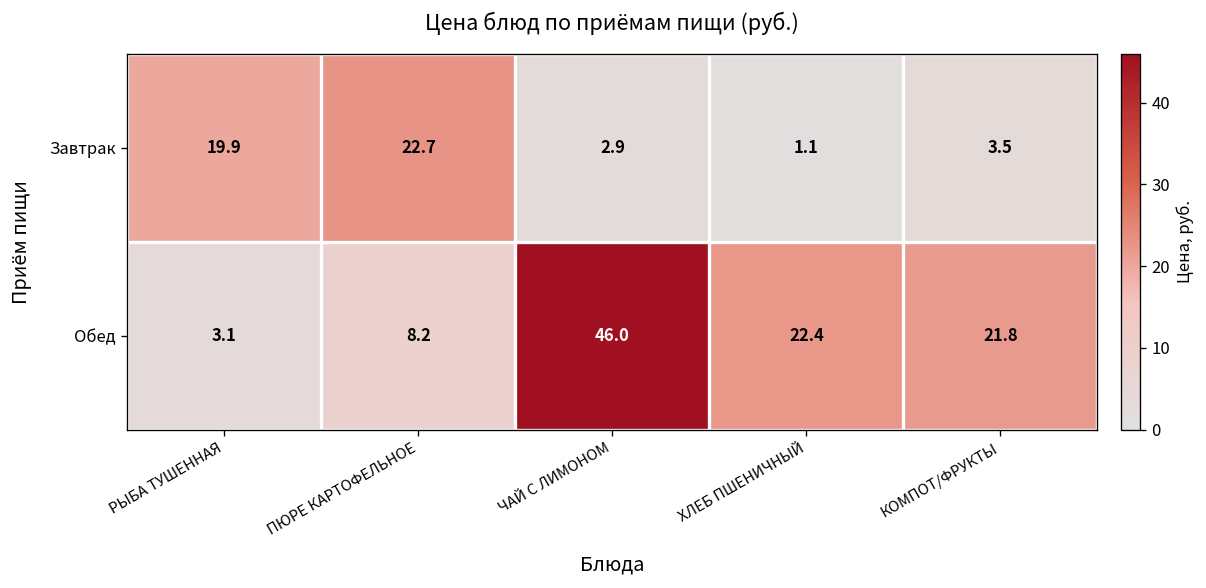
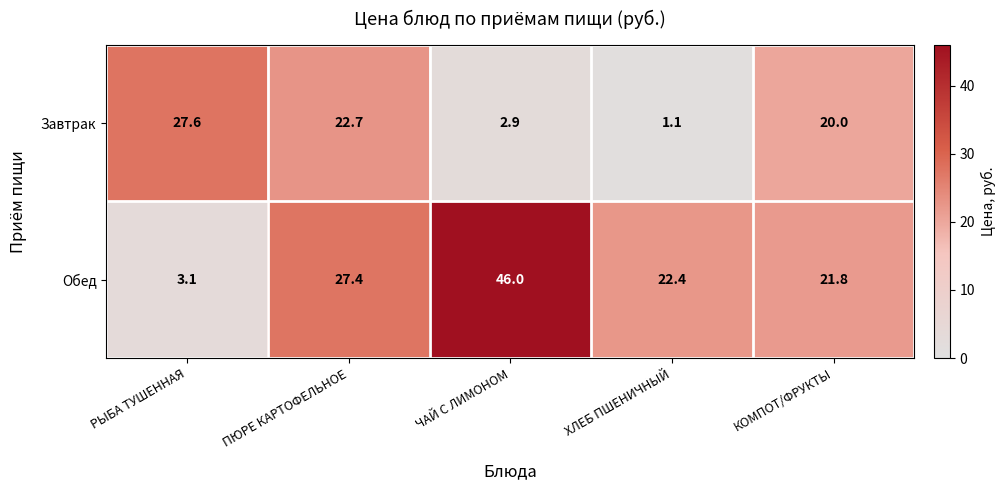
  {
    "Завтрак": {
-     "РЫБА ТУШЕННАЯ": 19.9,
+     "РЫБА ТУШЕННАЯ": 27.6,
      "ПЮРЕ КАРТОФЕЛЬНОЕ": 22.7,
      "ЧАЙ С ЛИМОНОМ": 2.9,
      "ХЛЕБ ПШЕНИЧНЫЙ": 1.1,
-     "КОМПОТ/ФРУКТЫ": 3.5
+     "КОМПОТ/ФРУКТЫ": 20.0
    },
    "Обед": {
      "РЫБА ТУШЕННАЯ": 3.1,
-     "ПЮРЕ КАРТОФЕЛЬНОЕ": 8.2,
+     "ПЮРЕ КАРТОФЕЛЬНОЕ": 27.4,
      "ЧАЙ С ЛИМОНОМ": 46.0,
      "ХЛЕБ ПШЕНИЧНЫЙ": 22.4,
      "КОМПОТ/ФРУКТЫ": 21.8
    }
  }
